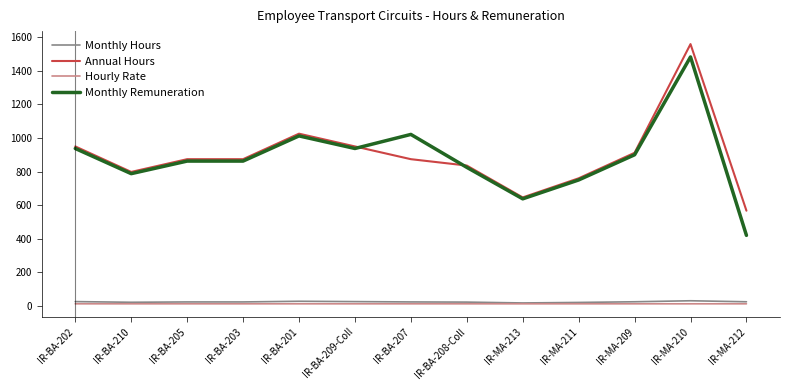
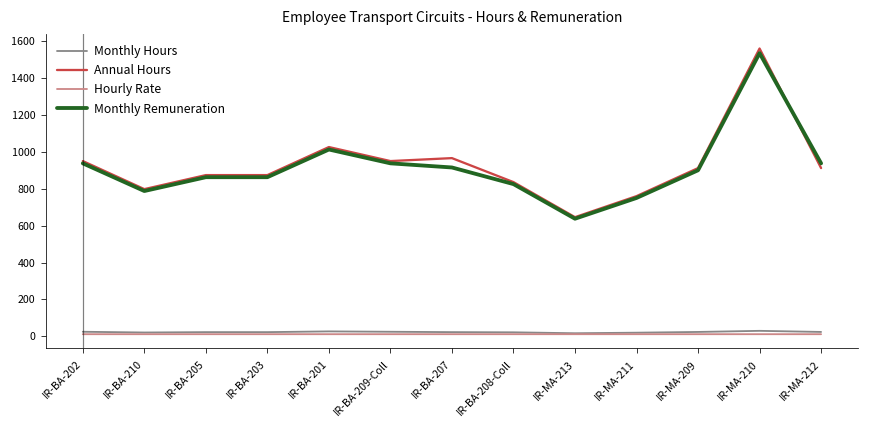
  {
    "Monthly Hours": {
      "IR-MA-210": 30
    },
    "Annual Hours": {
-     "IR-BA-207": 870,
+     "IR-BA-207": 970,
      "IR-MA-210": 1560,
-     "IR-MA-212": 570
+     "IR-MA-212": 910
    },
    "Hourly Rate": {
      "IR-MA-210": 10
    },
    "Monthly Remuneration": {
-     "IR-BA-207": 1020,
-     "IR-MA-210": 1480,
-     "IR-MA-212": 420
+     "IR-BA-207": 920,
+     "IR-MA-210": 1530,
+     "IR-MA-212": 940
    }
  }
